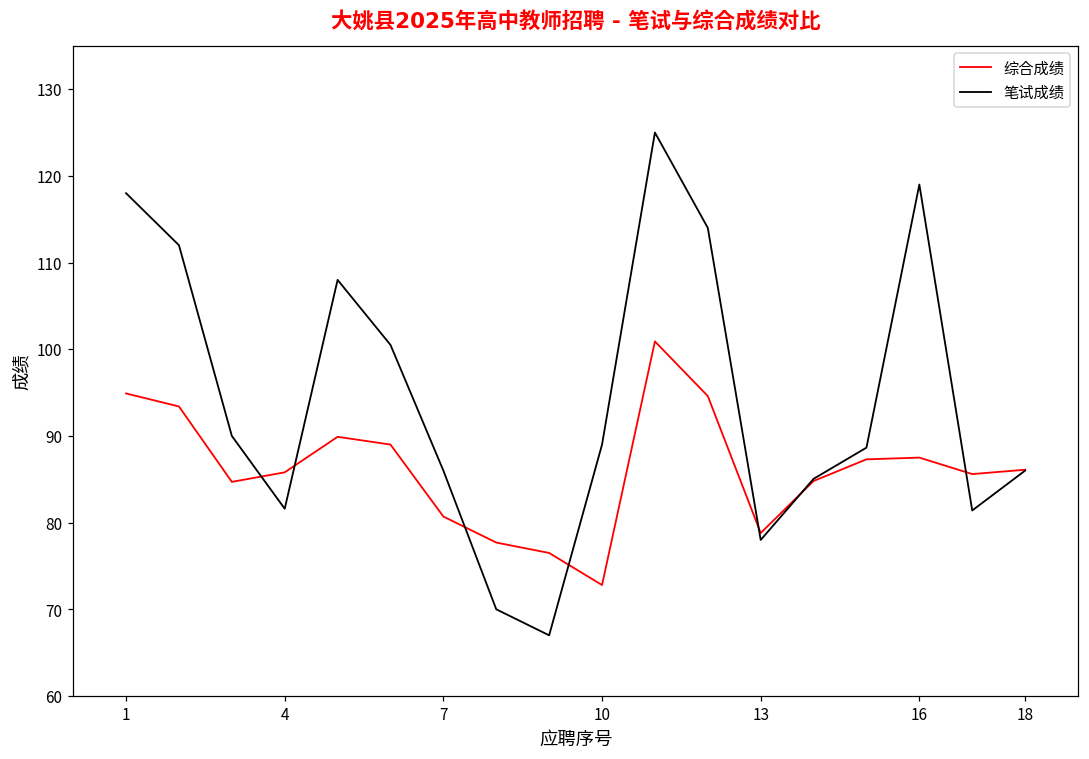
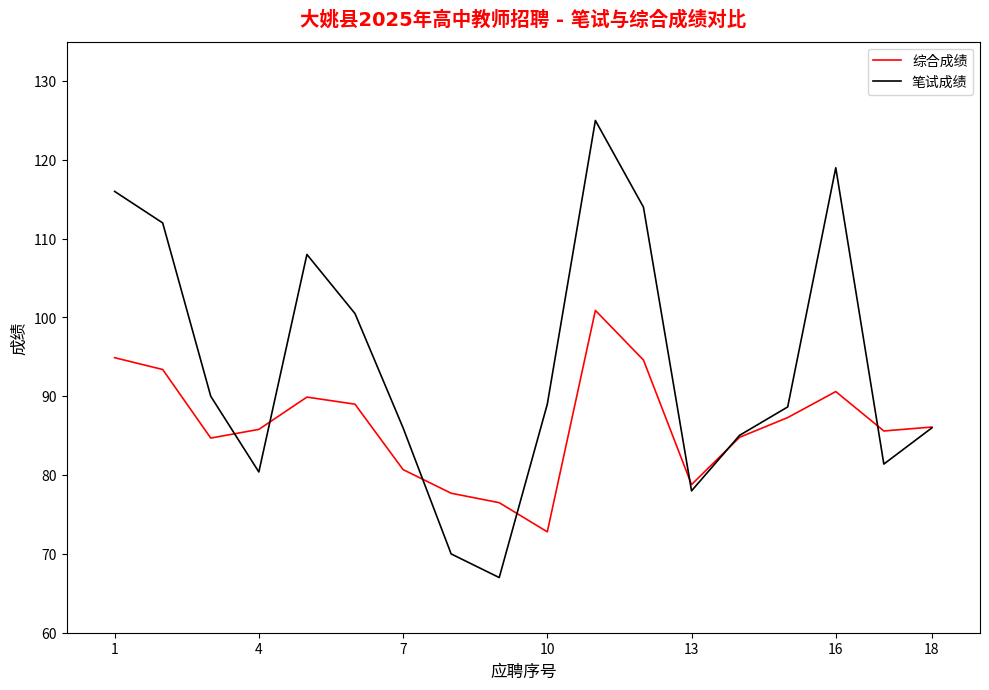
  {
    "综合成绩": {
      "1": 95,
      "4": 86,
      "7": 81,
      "10": 73,
      "13": 79,
-     "16": 88
+     "16": 91
    },
    "笔试成绩": {
-     "1": 118,
-     "4": 82,
+     "1": 116,
+     "4": 80,
      "7": 86,
      "10": 89,
      "13": 78,
      "16": 119
    }
  }
